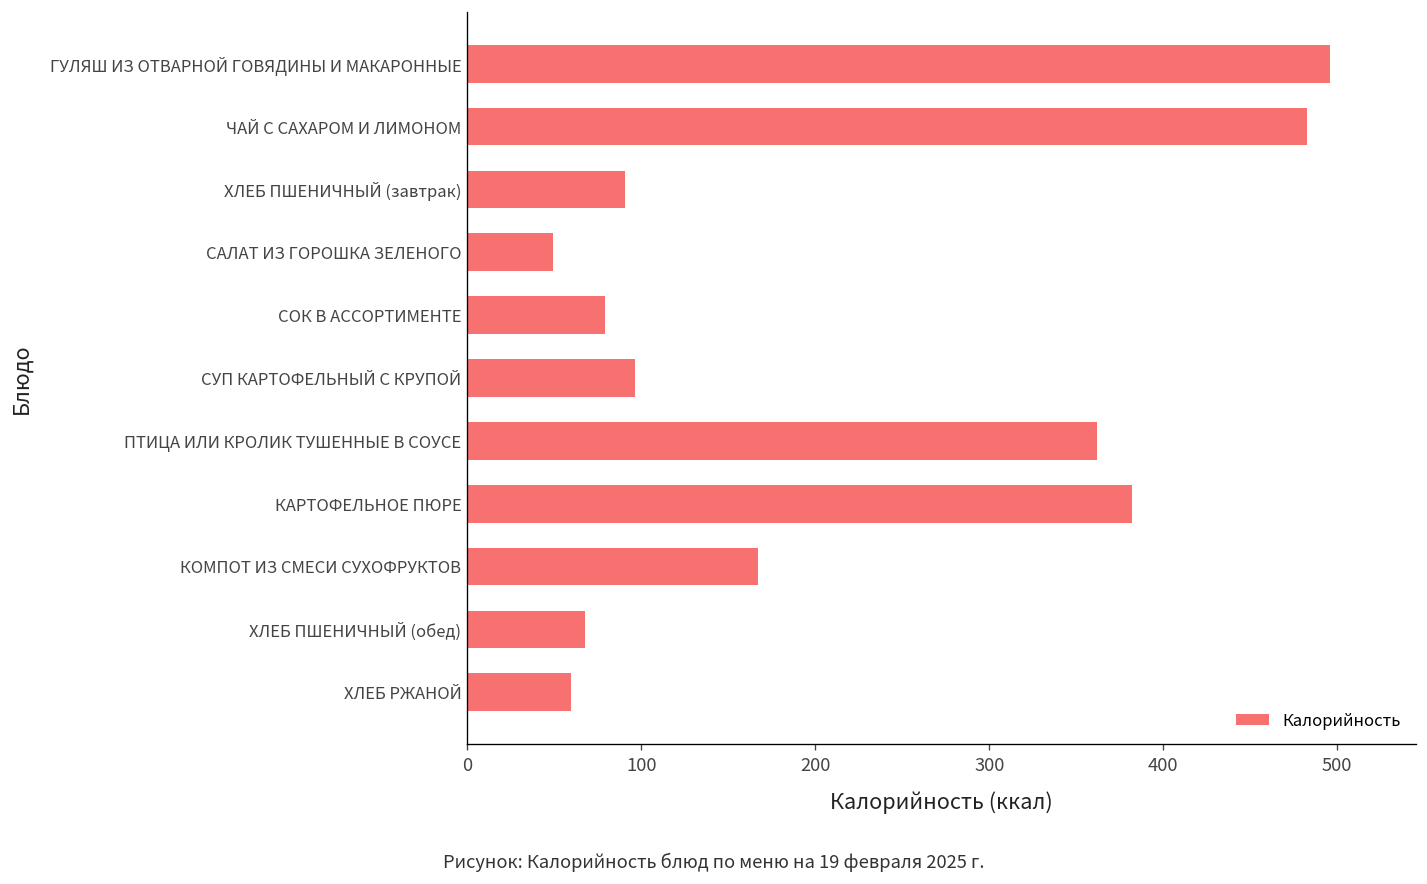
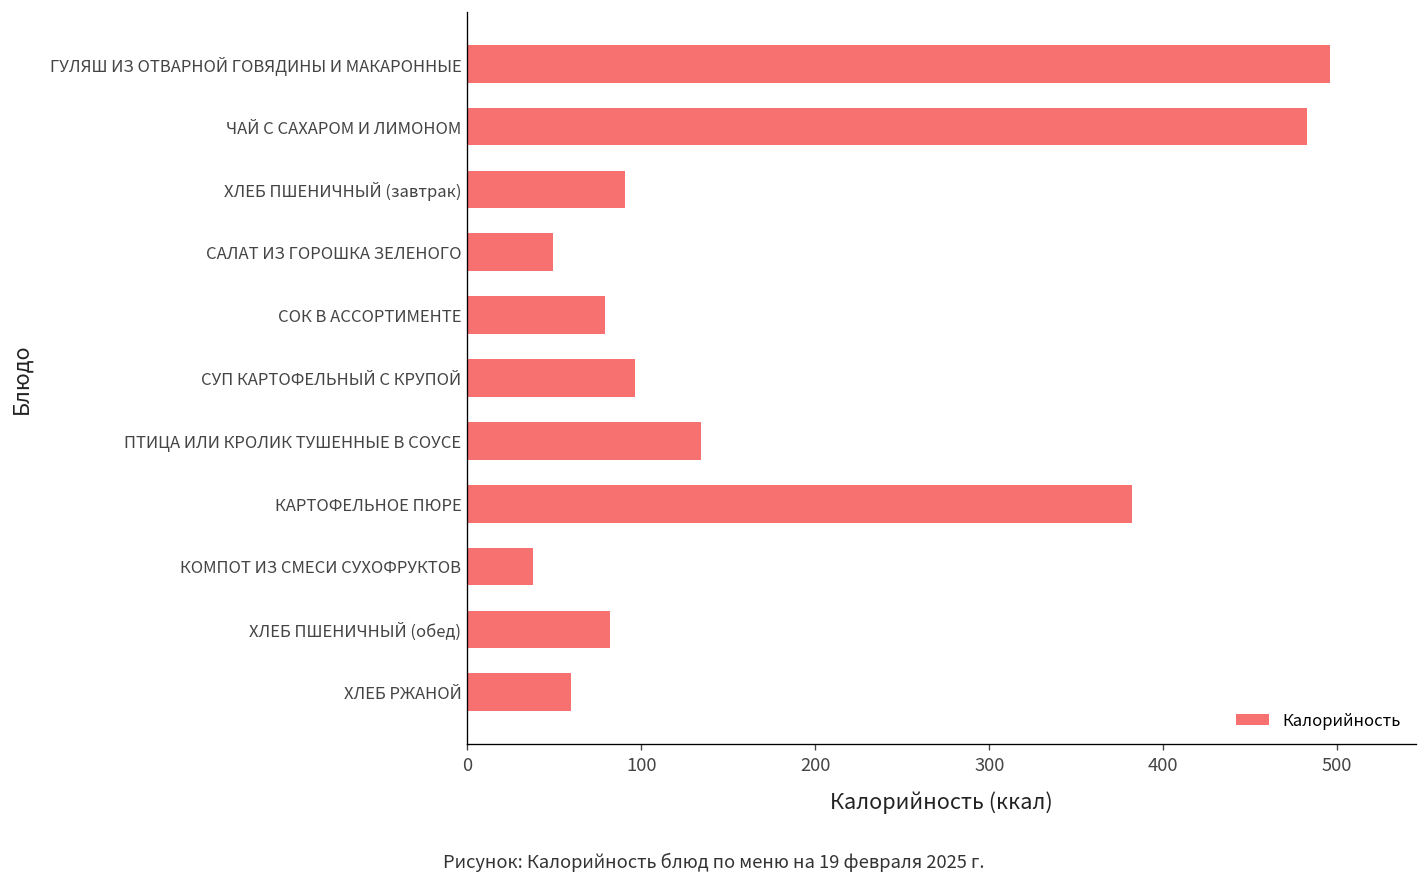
  {
    "ГУЛЯШ ИЗ ОТВАРНОЙ ГОВЯДИНЫ И МАКАРОННЫЕ": 496,
    "ЧАЙ С САХАРОМ И ЛИМОНОМ": 482,
    "ХЛЕБ ПШЕНИЧНЫЙ (завтрак)": 90,
    "САЛАТ ИЗ ГОРОШКА ЗЕЛЕНОГО": 49,
    "СОК В АССОРТИМЕНТЕ": 79,
    "СУП КАРТОФЕЛЬНЫЙ С КРУПОЙ": 96,
-   "ПТИЦА ИЛИ КРОЛИК ТУШЕННЫЕ В СОУСЕ": 362,
+   "ПТИЦА ИЛИ КРОЛИК ТУШЕННЫЕ В СОУСЕ": 134,
    "КАРТОФЕЛЬНОЕ ПЮРЕ": 382,
-   "КОМПОТ ИЗ СМЕСИ СУХОФРУКТОВ": 167,
-   "ХЛЕБ ПШЕНИЧНЫЙ (обед)": 68,
+   "КОМПОТ ИЗ СМЕСИ СУХОФРУКТОВ": 38,
+   "ХЛЕБ ПШЕНИЧНЫЙ (обед)": 82,
    "ХЛЕБ РЖАНОЙ": 59
  }
